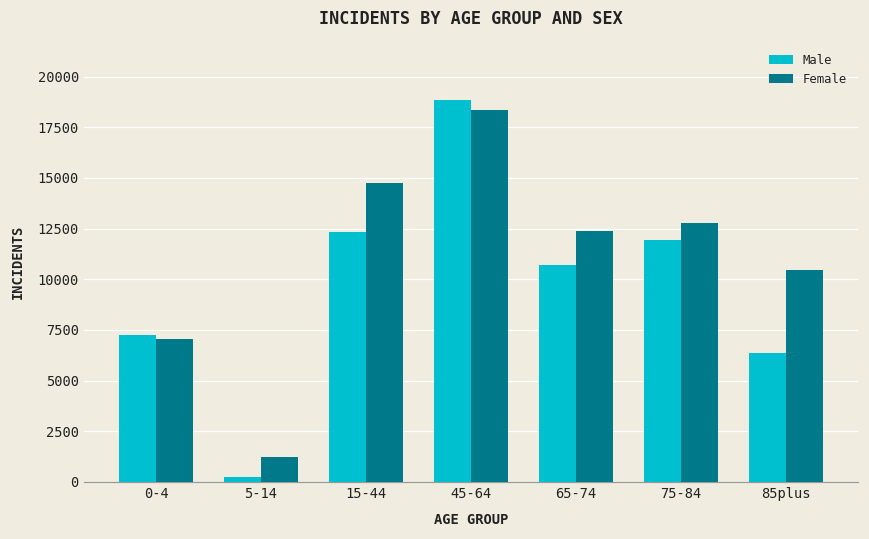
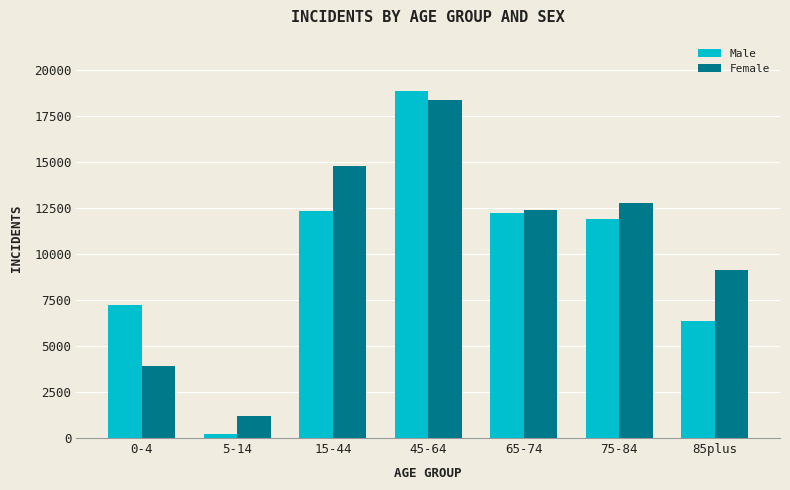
  {
    "Male": {
      "0-4": 7200,
      "5-14": 200,
      "15-44": 12300,
      "45-64": 18900,
-     "65-74": 10700,
+     "65-74": 12200,
      "75-84": 11900,
      "85plus": 6400
    },
    "Female": {
-     "0-4": 7100,
+     "0-4": 3900,
      "5-14": 1200,
      "15-44": 14800,
      "45-64": 18400,
      "65-74": 12400,
      "75-84": 12800,
-     "85plus": 10500
+     "85plus": 9100
    }
  }
